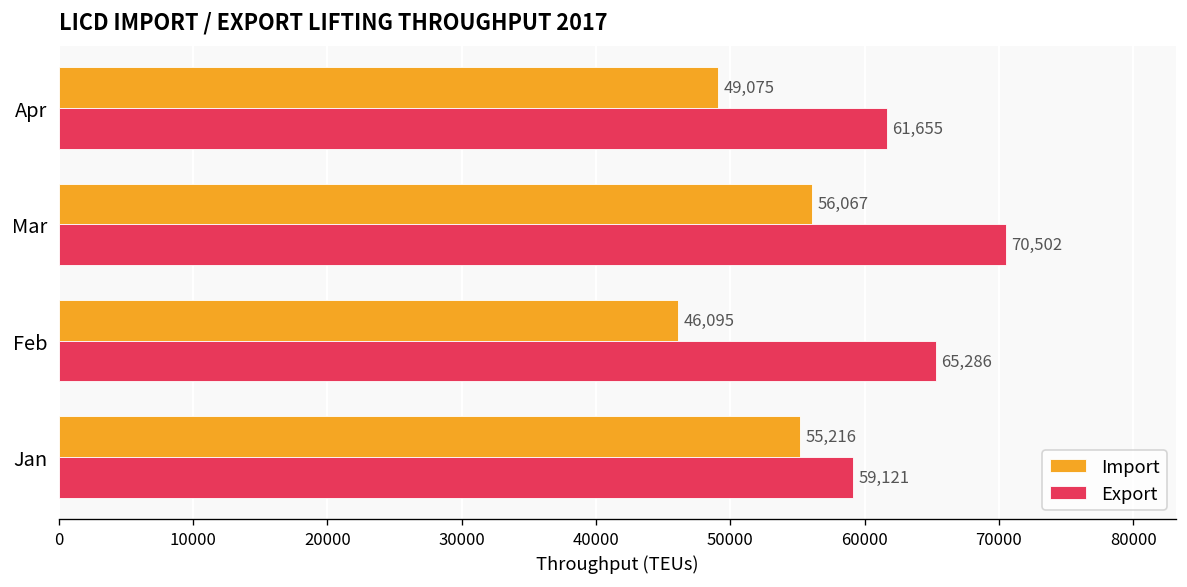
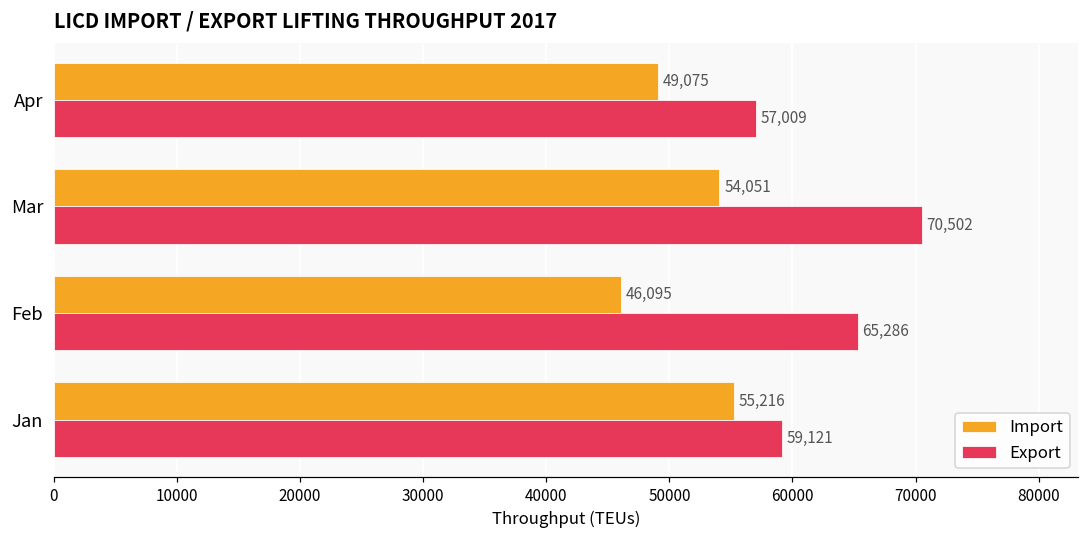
  {
    "Import": {
      "Apr": "49,075",
-     "Mar": "56,067",
+     "Mar": "54,051",
      "Feb": "46,095",
      "Jan": "55,216"
    },
    "Export": {
-     "Apr": "61,655",
+     "Apr": "57,009",
      "Mar": "70,502",
      "Feb": "65,286",
      "Jan": "59,121"
    }
  }
